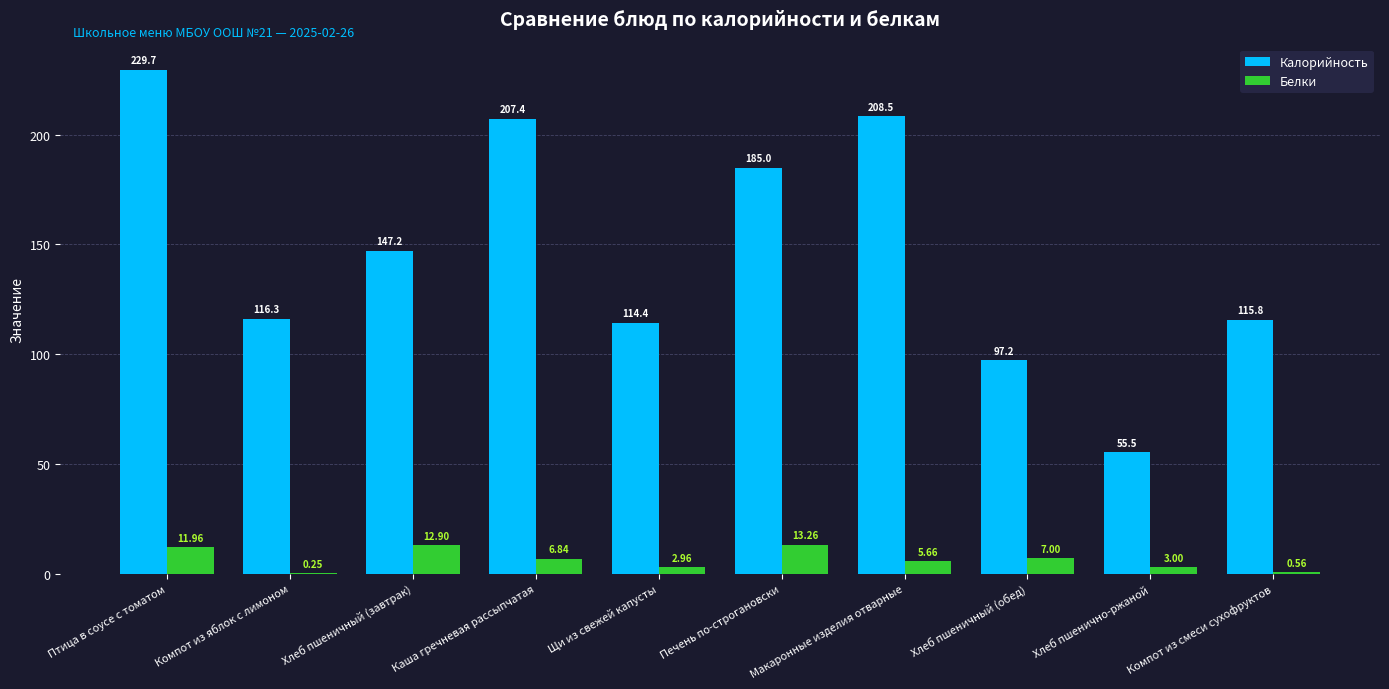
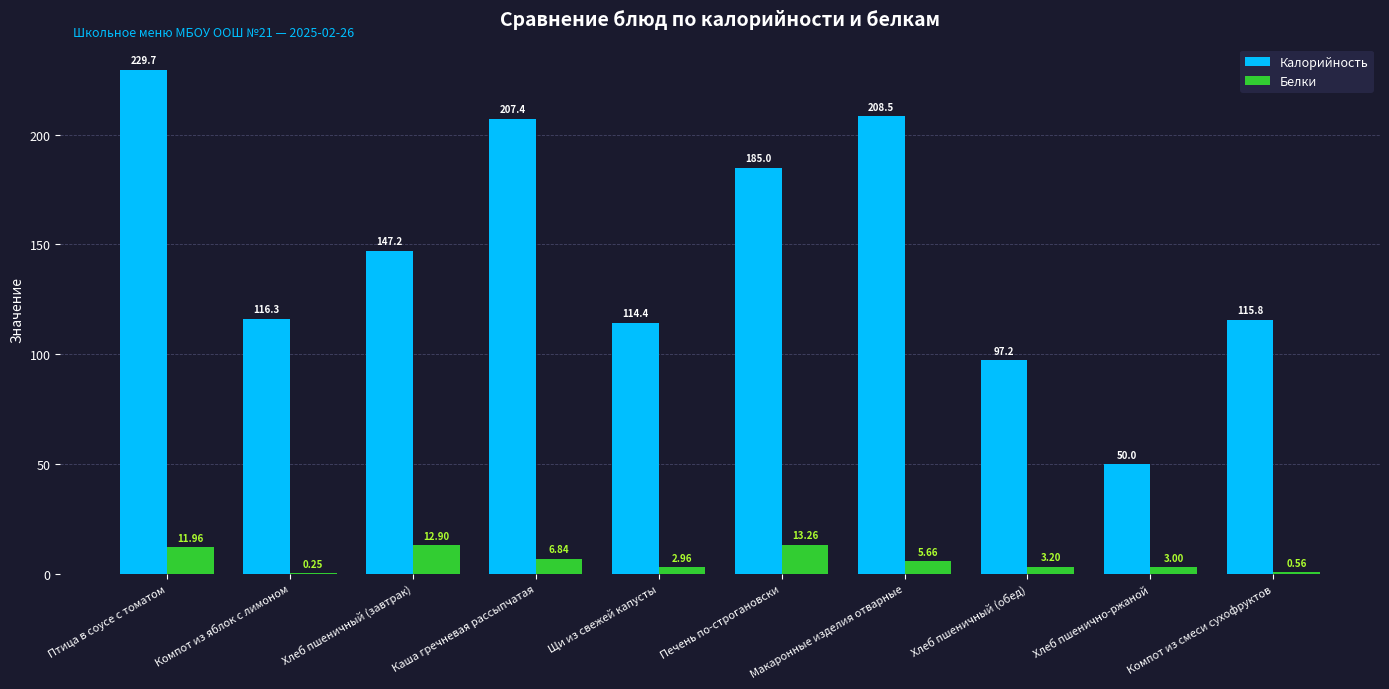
  {
    "Калорийность": {
      "Птица в соусе с томатом": 229.7,
      "Компот из яблок с лимоном": 116.3,
      "Хлеб пшеничный (завтрак)": 147.2,
      "Каша гречневая рассыпчатая": 207.4,
      "Щи из свежей капусты": 114.4,
      "Печень по-строгановски": 185.0,
      "Макаронные изделия отварные": 208.5,
      "Хлеб пшеничный (обед)": 97.2,
-     "Хлеб пшенично-ржаной": 55.5,
+     "Хлеб пшенично-ржаной": 50.0,
      "Компот из смеси сухофруктов": 115.8
    },
    "Белки": {
      "Птица в соусе с томатом": 11.96,
      "Компот из яблок с лимоном": 0.25,
      "Хлеб пшеничный (завтрак)": 12.90,
      "Каша гречневая рассыпчатая": 6.84,
      "Щи из свежей капусты": 2.96,
      "Печень по-строгановски": 13.26,
      "Макаронные изделия отварные": 5.66,
-     "Хлеб пшеничный (обед)": 7.00,
+     "Хлеб пшеничный (обед)": 3.20,
      "Хлеб пшенично-ржаной": 3.00,
      "Компот из смеси сухофруктов": 0.56
    }
  }
